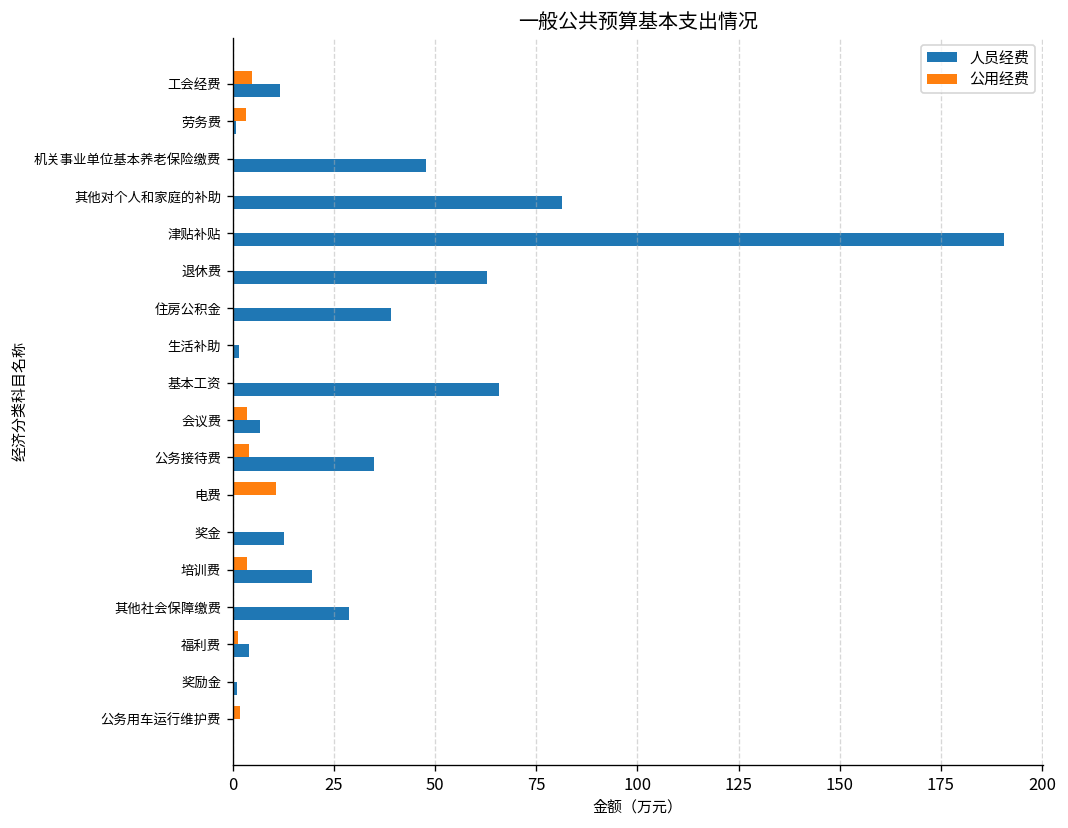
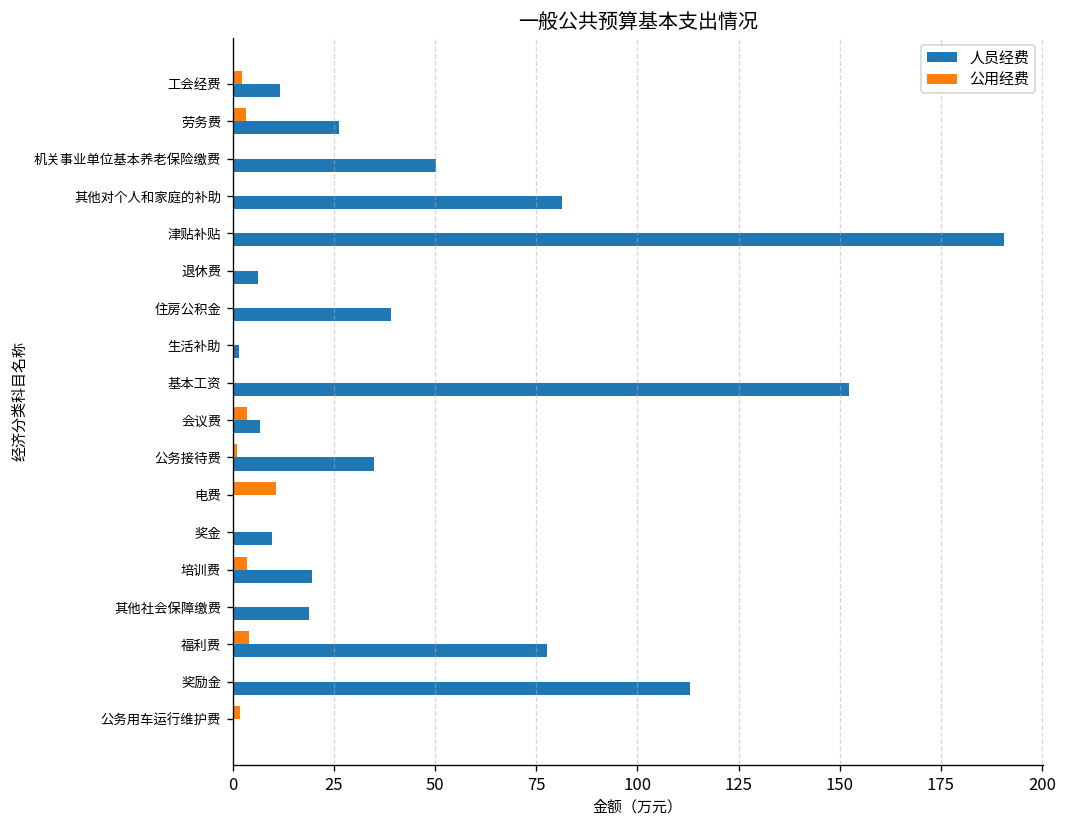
  {
    "人员经费": {
      "工会经费": 12,
-     "劳务费": 1,
-     "机关事业单位基本养老保险缴费": 48,
+     "劳务费": 26,
+     "机关事业单位基本养老保险缴费": 50,
      "其他对个人和家庭的补助": 81,
      "津贴补贴": 191,
-     "退休费": 63,
+     "退休费": 6,
      "住房公积金": 39,
      "生活补助": 2,
-     "基本工资": 66,
+     "基本工资": 152,
      "会议费": 7,
      "公务接待费": 35,
      "电费": 0,
-     "奖金": 13,
+     "奖金": 10,
      "培训费": 20,
-     "其他社会保障缴费": 29,
-     "福利费": 4,
-     "奖励金": 1,
+     "其他社会保障缴费": 19,
+     "福利费": 78,
+     "奖励金": 113,
      "公务用车运行维护费": 0
    },
    "公用经费": {
-     "工会经费": 5,
+     "工会经费": 2,
      "劳务费": 3,
      "机关事业单位基本养老保险缴费": 0,
      "其他对个人和家庭的补助": 0,
      "津贴补贴": 0,
      "退休费": 0,
      "住房公积金": 0,
      "生活补助": 0,
      "基本工资": 0,
      "会议费": 4,
-     "公务接待费": 4,
+     "公务接待费": 1,
      "电费": 11,
      "奖金": 0,
      "培训费": 3,
      "其他社会保障缴费": 0,
-     "福利费": 1,
+     "福利费": 4,
      "奖励金": 0,
      "公务用车运行维护费": 2
    }
  }
